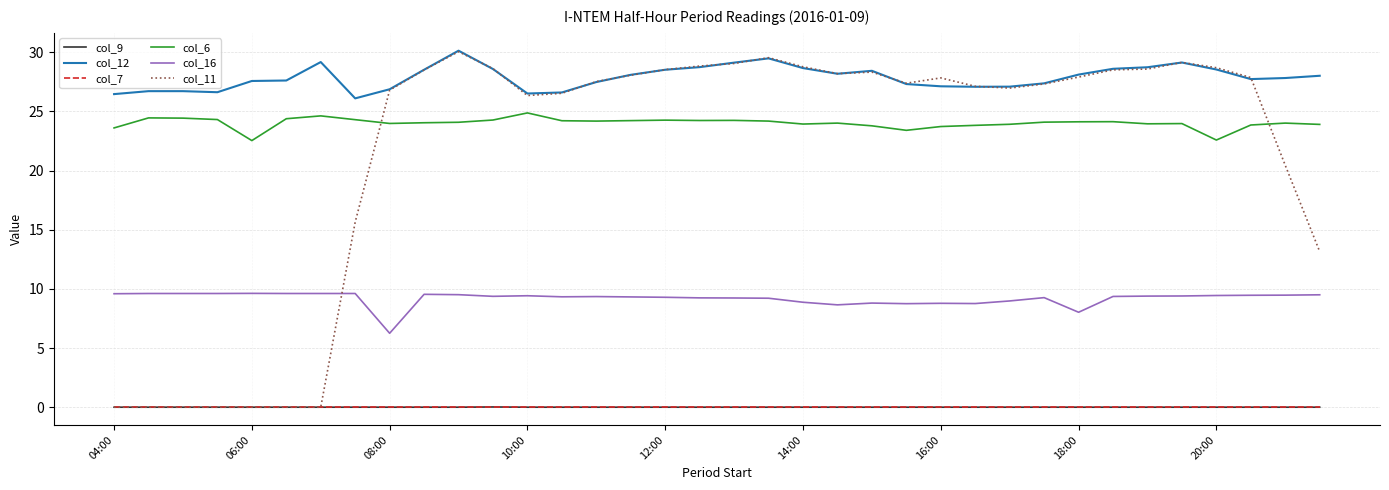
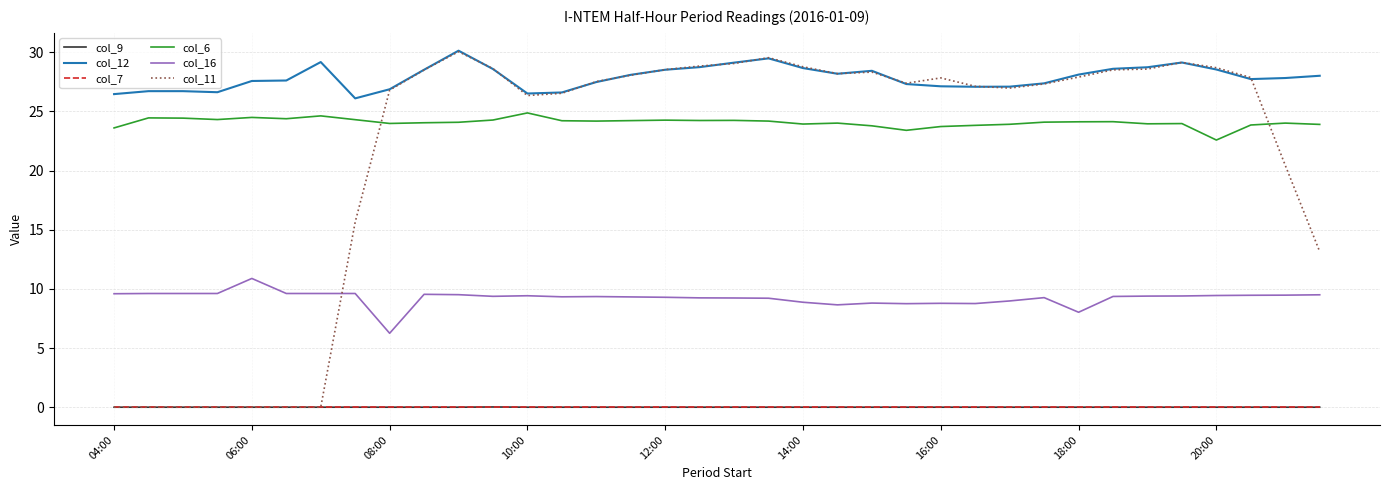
  {
    "col_7": {
      "08:00": 0.0,
      "10:00": 0.0,
      "12:00": 0.0,
      "14:00": 0.0,
      "16:00": 0.0,
      "18:00": 0.0,
      "20:00": 0.0
    },
    "col_12": {
      "04:00": 26.5,
      "06:00": 27.6,
      "16:00": 27.1
    },
    "col_6": {
      "04:00": 23.6,
-     "06:00": 22.5,
+     "06:00": 24.5,
      "08:00": 24.0,
      "10:00": 24.9,
      "12:00": 24.3,
      "14:00": 23.9,
      "16:00": 23.7,
      "18:00": 24.1,
      "20:00": 22.6
    },
    "col_16": {
      "04:00": 9.6,
-     "06:00": 9.6,
+     "06:00": 10.9,
      "08:00": 6.2,
      "10:00": 9.4,
      "12:00": 9.3,
      "14:00": 8.9,
      "16:00": 8.8,
      "18:00": 8.0,
      "20:00": 9.4
    },
    "col_11": {
      "16:00": 27.8
    }
  }
